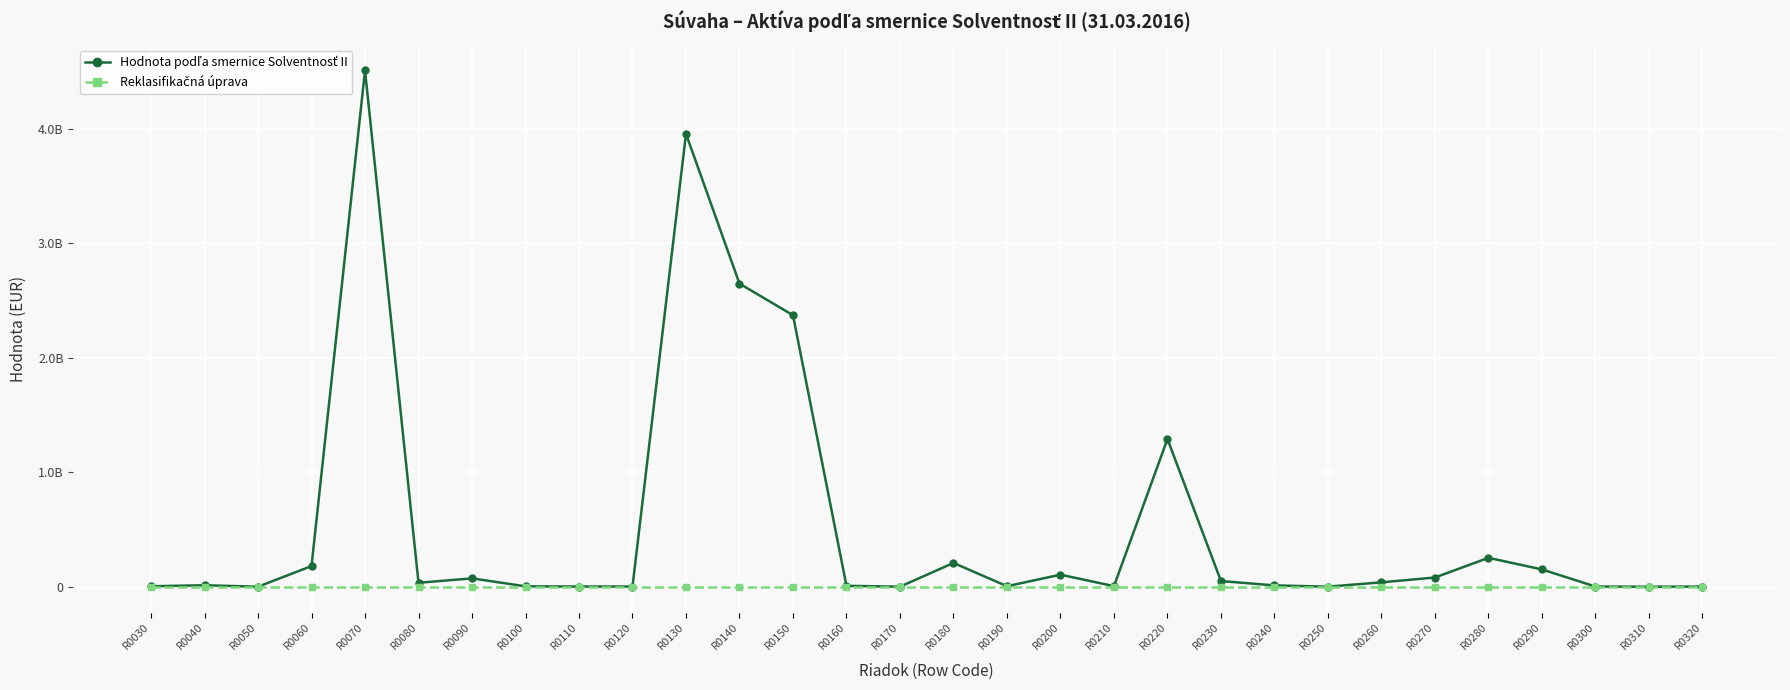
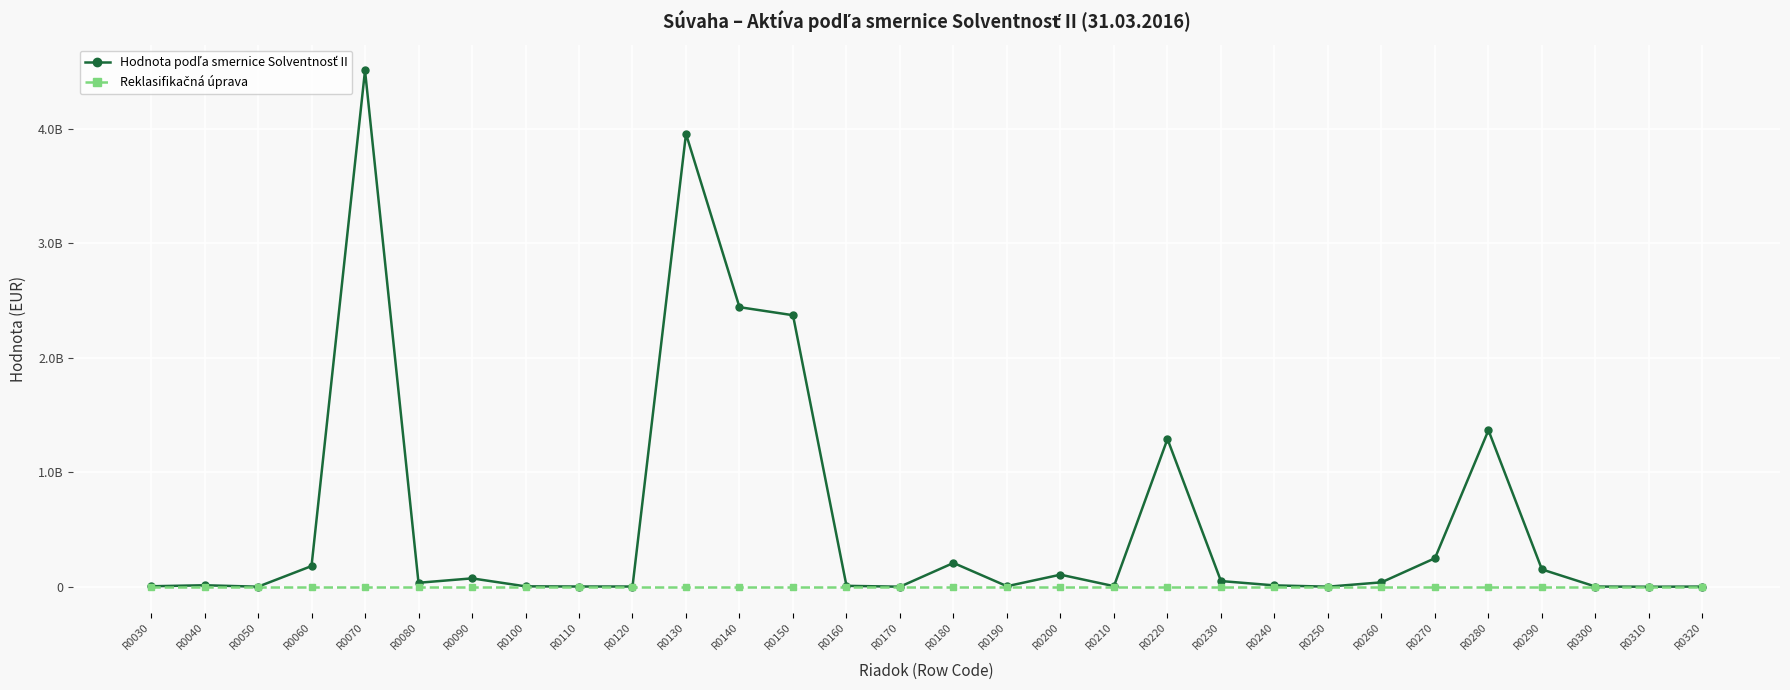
  {
    "Hodnota podľa smernice Solventnosť II": {
      "R0060": 180000000,
      "R0070": 4510000000,
      "R0080": 30000000,
      "R0090": 70000000,
      "R0130": 3950000000,
-     "R0140": 2650000000,
+     "R0140": 2440000000,
      "R0150": 2370000000,
      "R0180": 210000000,
      "R0200": 110000000,
      "R0220": 1290000000,
      "R0230": 50000000,
      "R0260": 40000000,
-     "R0270": 80000000,
-     "R0280": 250000000,
+     "R0270": 250000000,
+     "R0280": 1370000000,
      "R0290": 150000000
    },
    "Reklasifikačná úprava": {
      "R0060": 0,
      "R0070": 0,
      "R0080": 0,
      "R0090": 0,
      "R0130": 0,
      "R0140": 0,
      "R0150": 0,
      "R0180": 0,
      "R0200": 0,
      "R0220": 0,
      "R0230": 0,
      "R0260": 0,
      "R0270": 0,
      "R0280": 0,
      "R0290": 0
    }
  }
